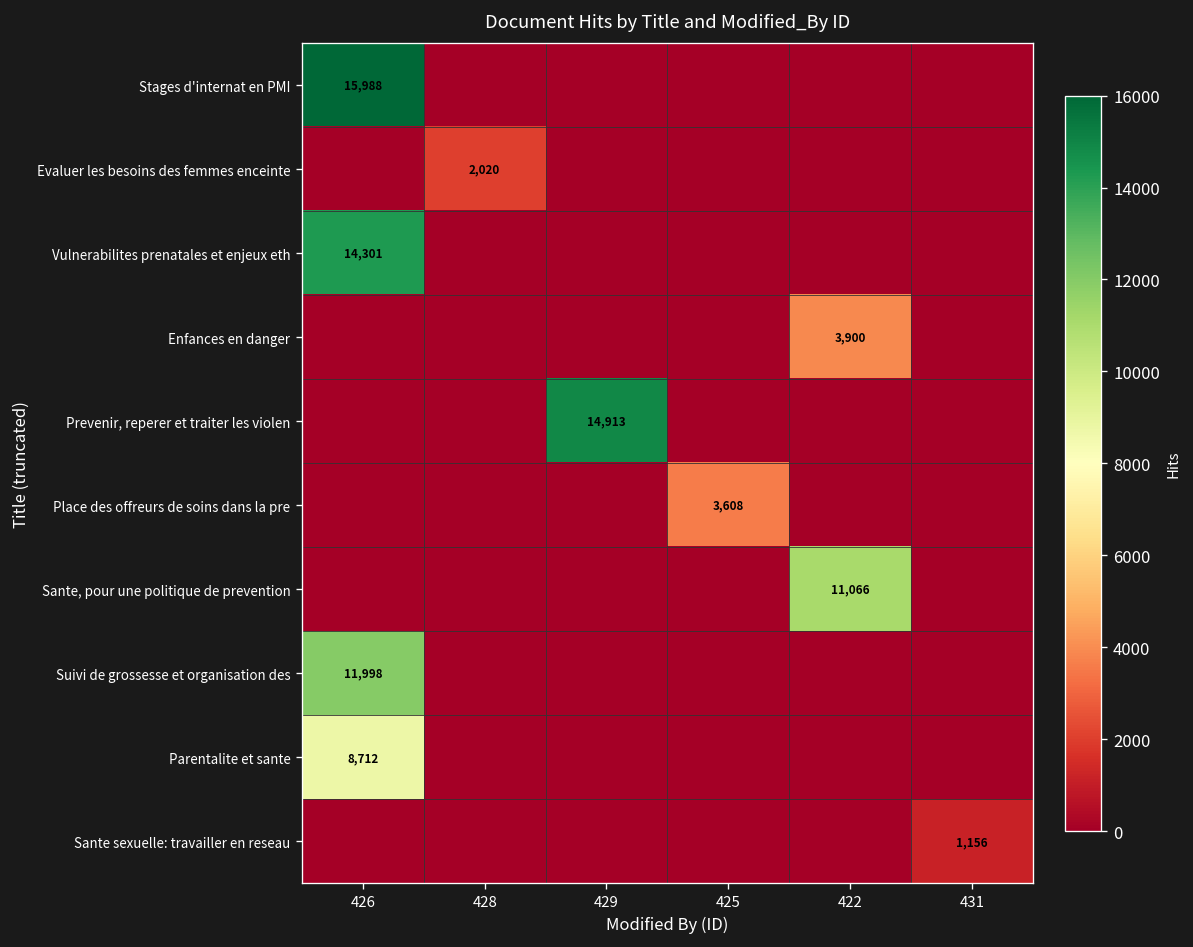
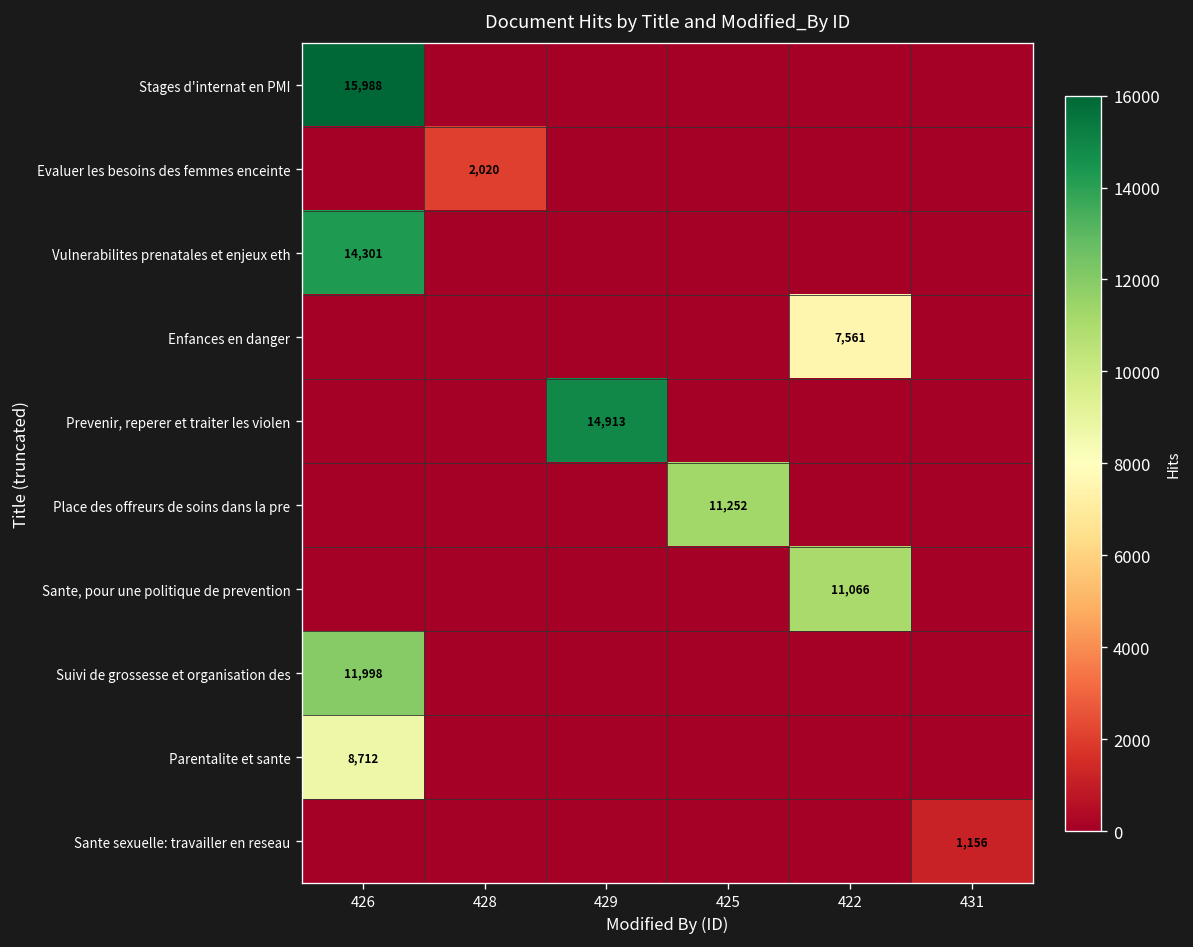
  {
    "Stages d'internat en PMI": {
      "426": "15,988"
    },
    "Evaluer les besoins des femmes enceinte": {
      "428": "2,020"
    },
    "Vulnerabilites prenatales et enjeux eth": {
      "426": "14,301"
    },
    "Enfances en danger": {
-     "422": "3,900"
+     "422": "7,561"
    },
    "Prevenir, reperer et traiter les violen": {
      "429": "14,913"
    },
    "Place des offreurs de soins dans la pre": {
-     "425": "3,608"
+     "425": "11,252"
    },
    "Sante, pour une politique de prevention": {
      "422": "11,066"
    },
    "Suivi de grossesse et organisation des": {
      "426": "11,998"
    },
    "Parentalite et sante": {
      "426": "8,712"
    },
    "Sante sexuelle: travailler en reseau": {
      "431": "1,156"
    }
  }
